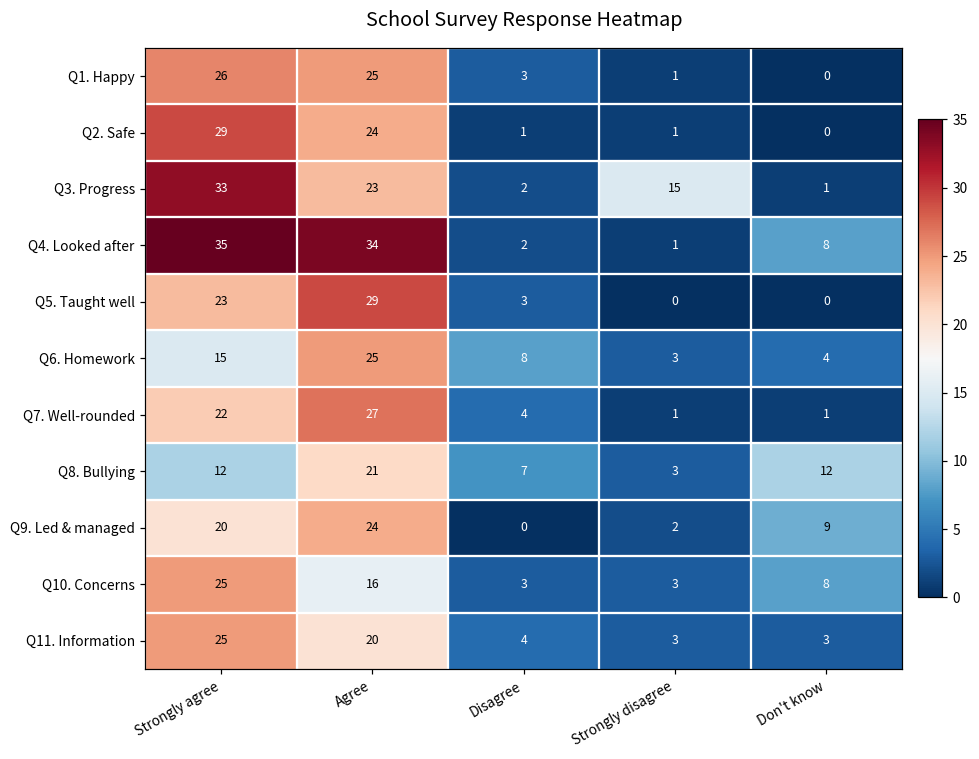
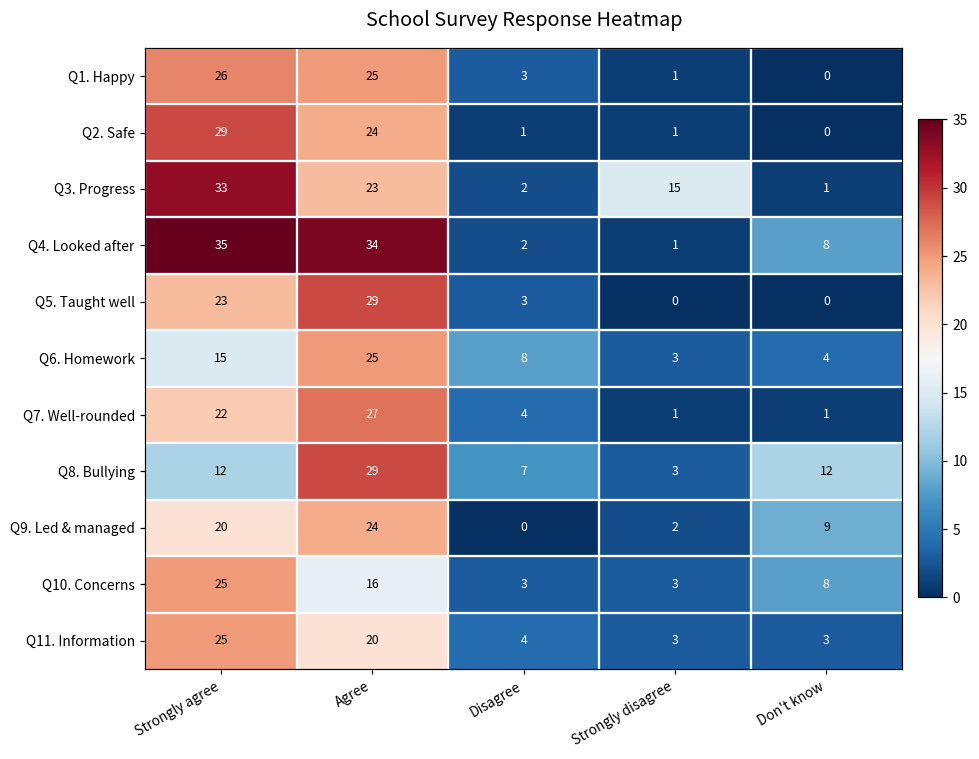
  {
    "Q1. Happy": {
      "Strongly agree": 26,
      "Agree": 25,
      "Disagree": 3,
      "Strongly disagree": 1,
      "Don't know": 0
    },
    "Q2. Safe": {
      "Strongly agree": 29,
      "Agree": 24,
      "Disagree": 1,
      "Strongly disagree": 1,
      "Don't know": 0
    },
    "Q3. Progress": {
      "Strongly agree": 33,
      "Agree": 23,
      "Disagree": 2,
      "Strongly disagree": 15,
      "Don't know": 1
    },
    "Q4. Looked after": {
      "Strongly agree": 35,
      "Agree": 34,
      "Disagree": 2,
      "Strongly disagree": 1,
      "Don't know": 8
    },
    "Q5. Taught well": {
      "Strongly agree": 23,
      "Agree": 29,
      "Disagree": 3,
      "Strongly disagree": 0,
      "Don't know": 0
    },
    "Q6. Homework": {
      "Strongly agree": 15,
      "Agree": 25,
      "Disagree": 8,
      "Strongly disagree": 3,
      "Don't know": 4
    },
    "Q7. Well-rounded": {
      "Strongly agree": 22,
      "Agree": 27,
      "Disagree": 4,
      "Strongly disagree": 1,
      "Don't know": 1
    },
    "Q8. Bullying": {
      "Strongly agree": 12,
-     "Agree": 21,
+     "Agree": 29,
      "Disagree": 7,
      "Strongly disagree": 3,
      "Don't know": 12
    },
    "Q9. Led & managed": {
      "Strongly agree": 20,
      "Agree": 24,
      "Disagree": 0,
      "Strongly disagree": 2,
      "Don't know": 9
    },
    "Q10. Concerns": {
      "Strongly agree": 25,
      "Agree": 16,
      "Disagree": 3,
      "Strongly disagree": 3,
      "Don't know": 8
    },
    "Q11. Information": {
      "Strongly agree": 25,
      "Agree": 20,
      "Disagree": 4,
      "Strongly disagree": 3,
      "Don't know": 3
    }
  }
